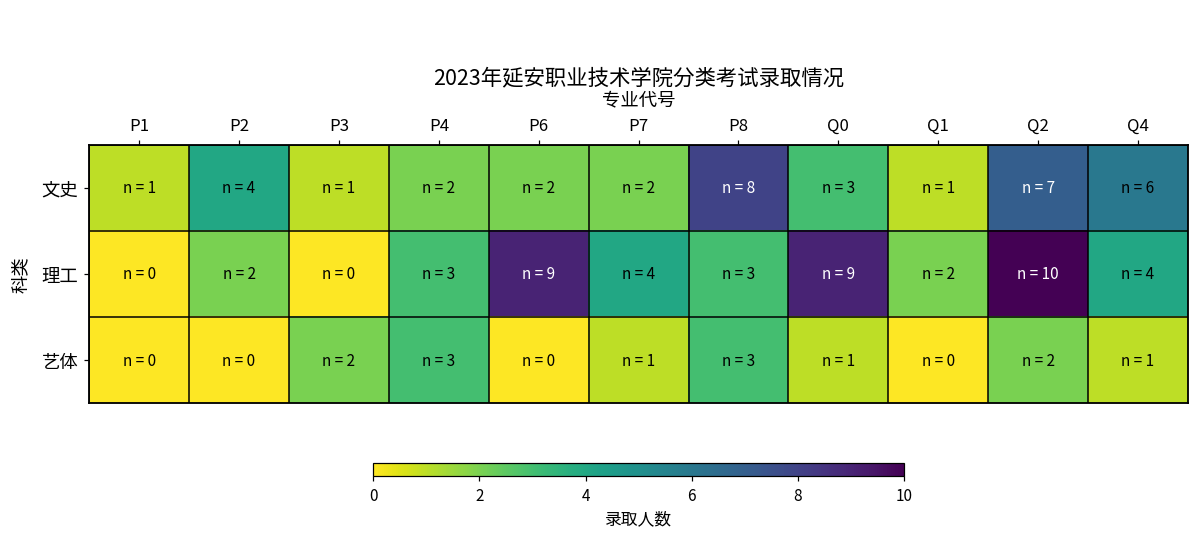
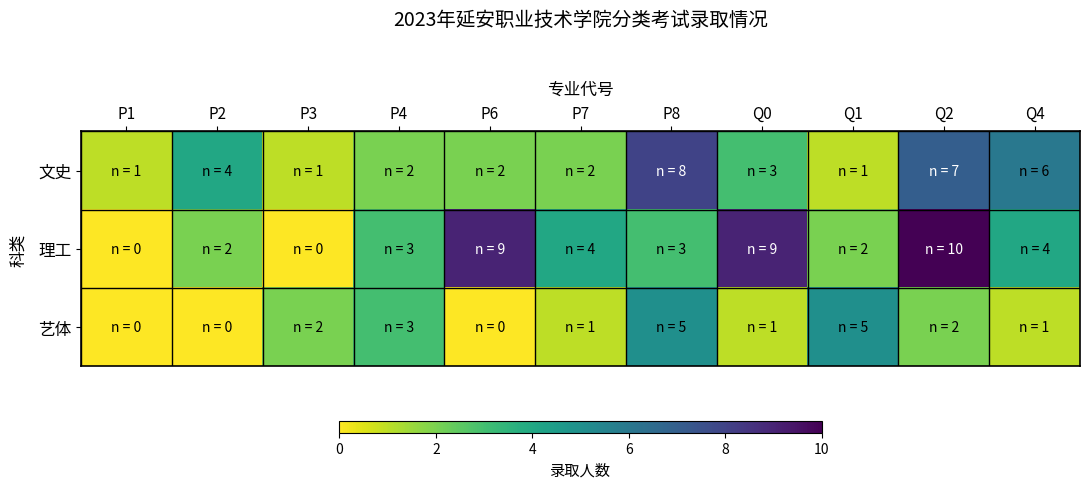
  {
    "文史": {
      "P1": 1,
      "P2": 4,
      "P3": 1,
      "P4": 2,
      "P6": 2,
      "P7": 2,
      "P8": 8,
      "Q0": 3,
      "Q1": 1,
      "Q2": 7,
      "Q4": 6
    },
    "理工": {
      "P1": 0,
      "P2": 2,
      "P3": 0,
      "P4": 3,
      "P6": 9,
      "P7": 4,
      "P8": 3,
      "Q0": 9,
      "Q1": 2,
      "Q2": 10,
      "Q4": 4
    },
    "艺体": {
      "P1": 0,
      "P2": 0,
      "P3": 2,
      "P4": 3,
      "P6": 0,
      "P7": 1,
-     "P8": 3,
+     "P8": 5,
      "Q0": 1,
-     "Q1": 0,
+     "Q1": 5,
      "Q2": 2,
      "Q4": 1
    }
  }
